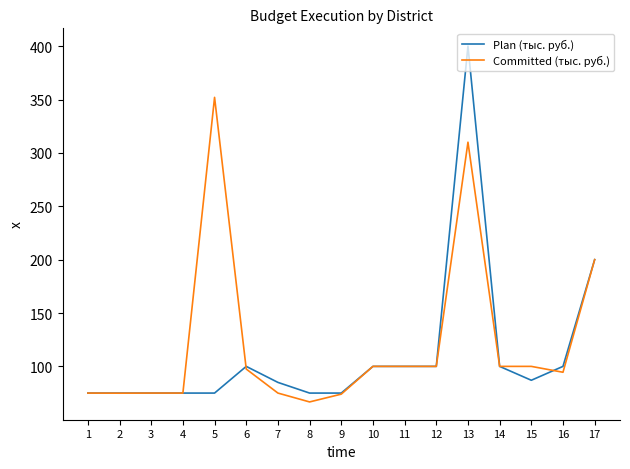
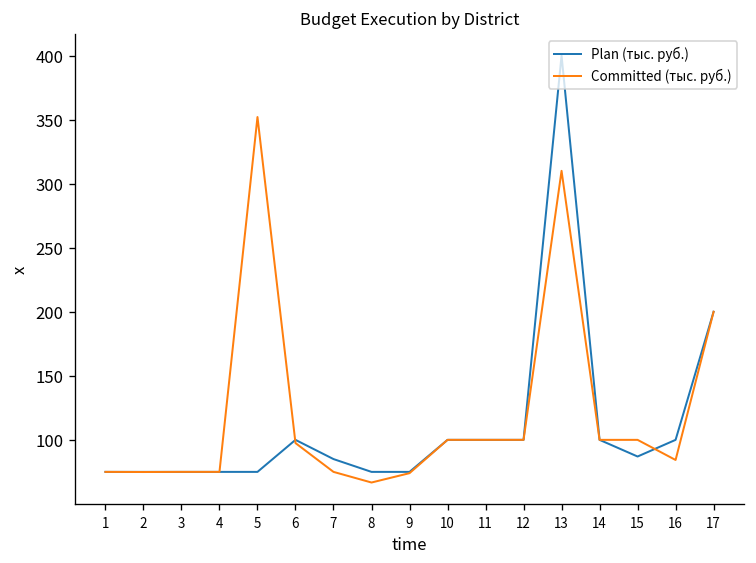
  {
    "Plan (тыс. руб.)": {
      "5": 75,
      "6": 100,
      "7": 85,
      "8": 75,
      "15": 87,
      "16": 100
    },
    "Committed (тыс. руб.)": {
      "5": 352,
      "6": 98,
      "7": 75,
      "8": 67,
      "13": 310,
      "15": 100,
-     "16": 95
+     "16": 84
    }
  }
